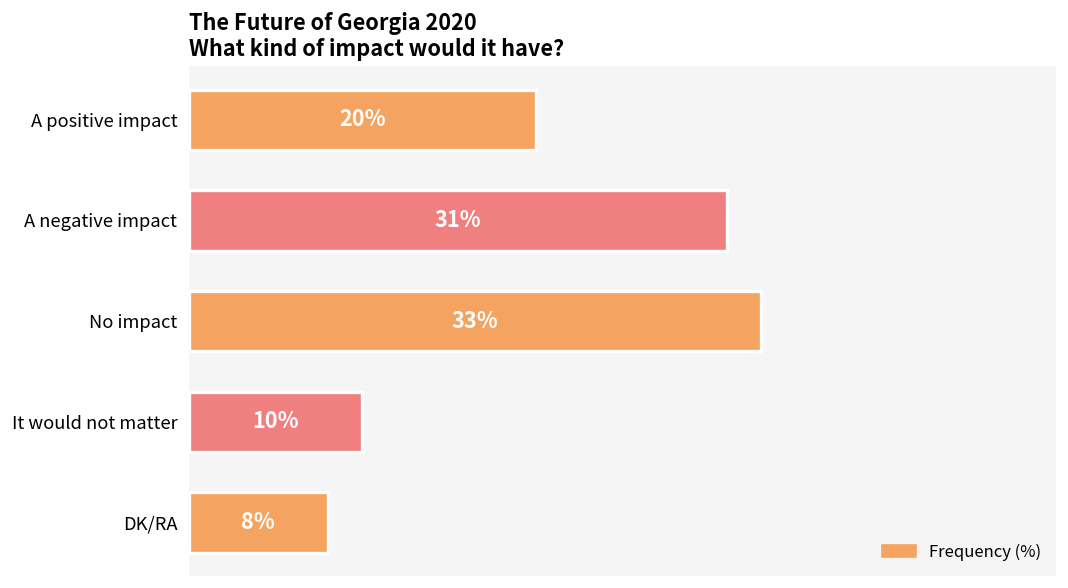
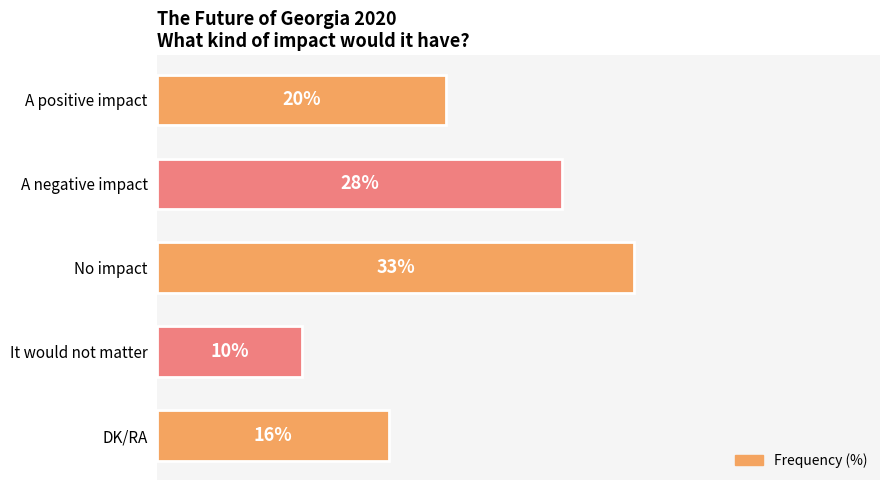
  {
    "A positive impact": "20%",
-   "A negative impact": "31%",
+   "A negative impact": "28%",
    "No impact": "33%",
    "It would not matter": "10%",
-   "DK/RA": "8%"
+   "DK/RA": "16%"
  }
